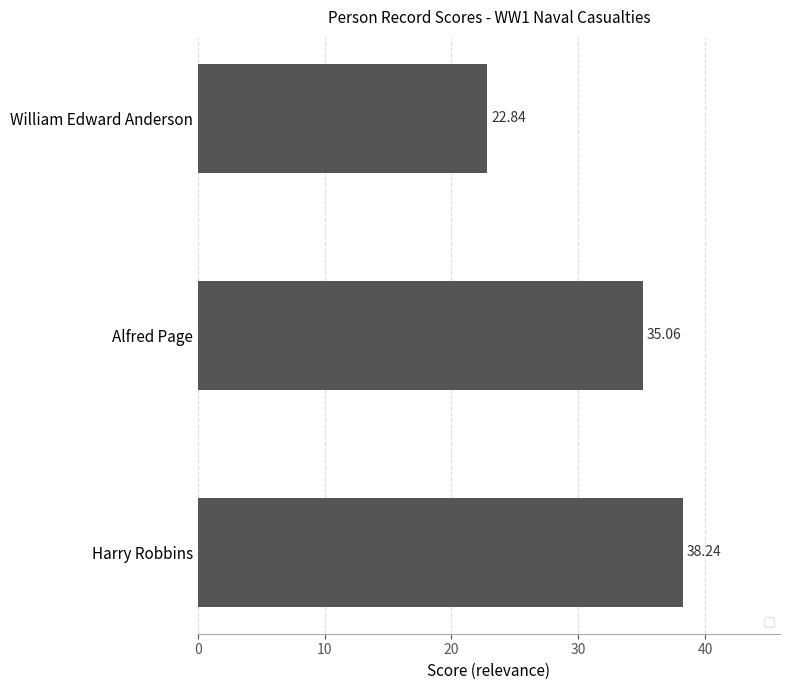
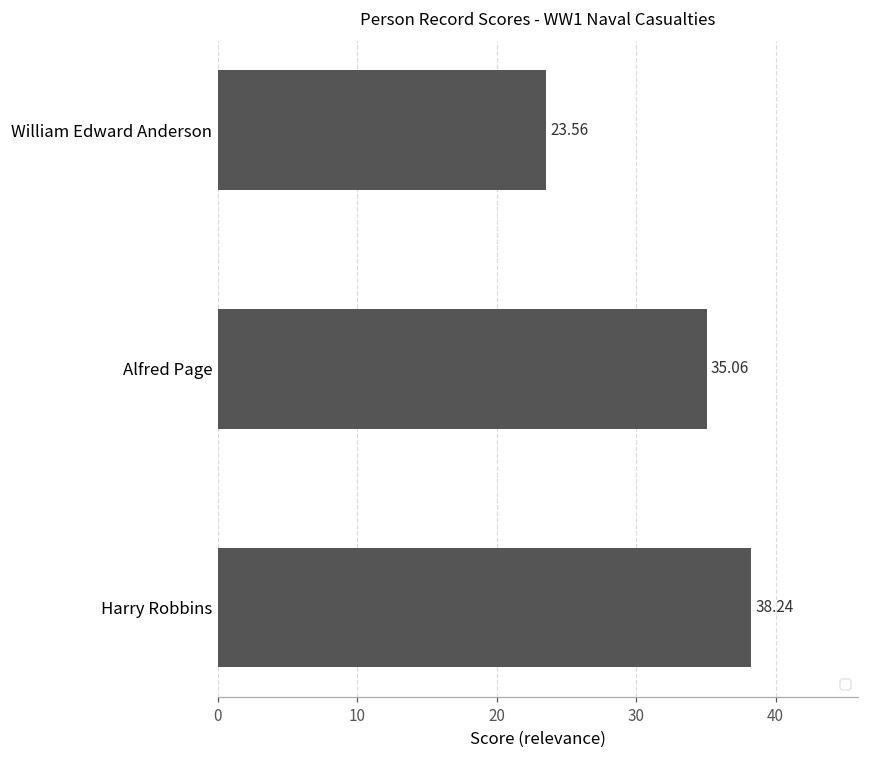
  {
-   "William Edward Anderson": 22.84,
+   "William Edward Anderson": 23.56,
    "Alfred Page": 35.06,
    "Harry Robbins": 38.24
  }
